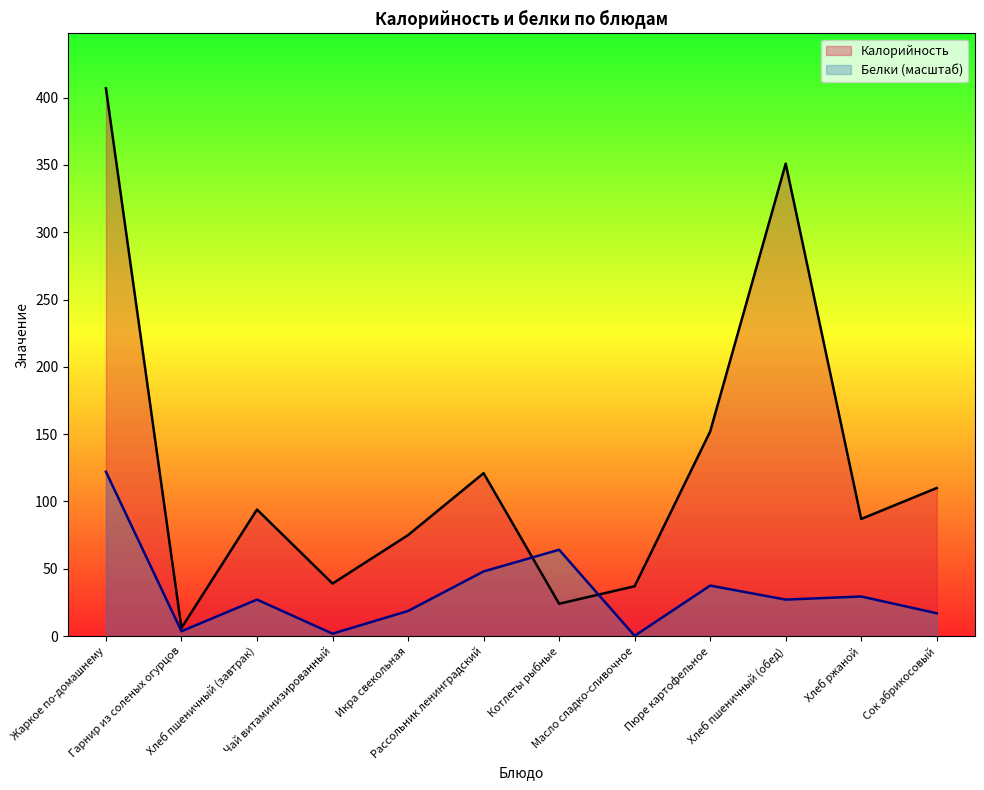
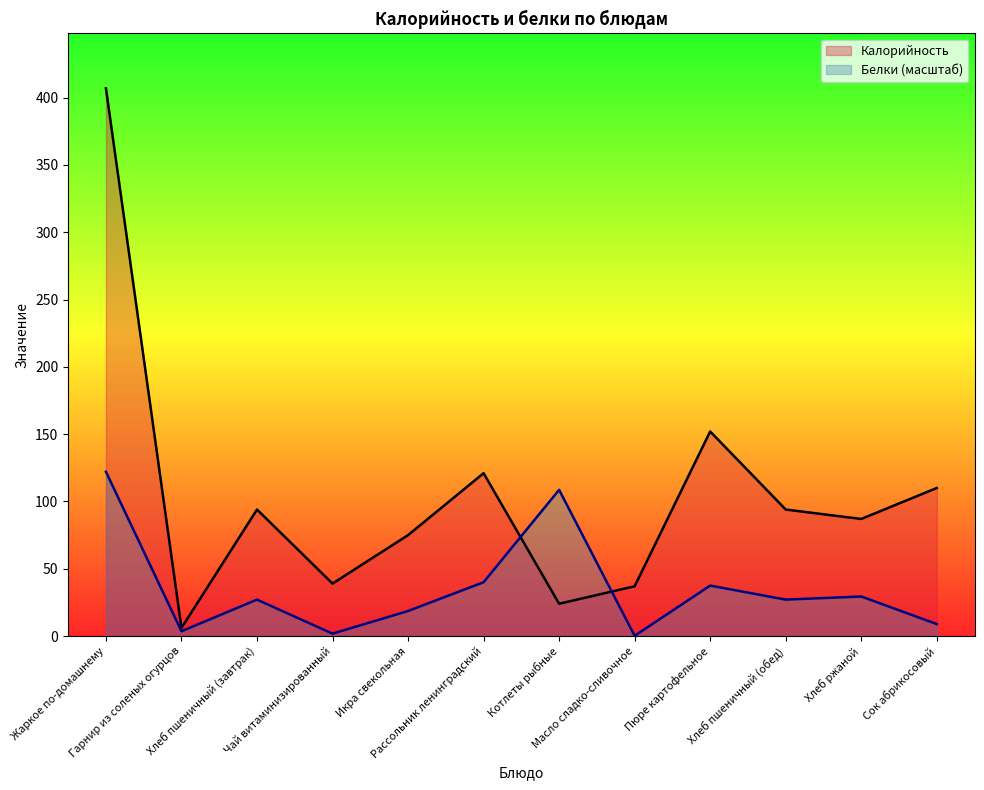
  {
    "Калорийность": {
      "Жаркое по-домашнему": 407,
      "Гарнир из соленых огурцов": 6,
      "Хлеб пшеничный (завтрак)": 94,
      "Чай витаминизированный": 39,
      "Икра свекольная": 75,
      "Рассольник ленинградский": 121,
      "Котлеты рыбные": 24,
      "Масло сладко-сливочное": 37,
      "Пюре картофельное": 152,
-     "Хлеб пшеничный (обед)": 351,
+     "Хлеб пшеничный (обед)": 94,
      "Хлеб ржаной": 87,
      "Сок абрикосовый": 110
    },
    "Белки (масштаб)": {
      "Жаркое по-домашнему": 122,
      "Гарнир из соленых огурцов": 4,
      "Хлеб пшеничный (завтрак)": 27,
      "Чай витаминизированный": 2,
      "Икра свекольная": 19,
-     "Рассольник ленинградский": 48,
-     "Котлеты рыбные": 64,
+     "Рассольник ленинградский": 40,
+     "Котлеты рыбные": 109,
      "Масло сладко-сливочное": 0,
      "Пюре картофельное": 37,
      "Хлеб пшеничный (обед)": 27,
      "Хлеб ржаной": 29,
-     "Сок абрикосовый": 17
+     "Сок абрикосовый": 9
    }
  }
